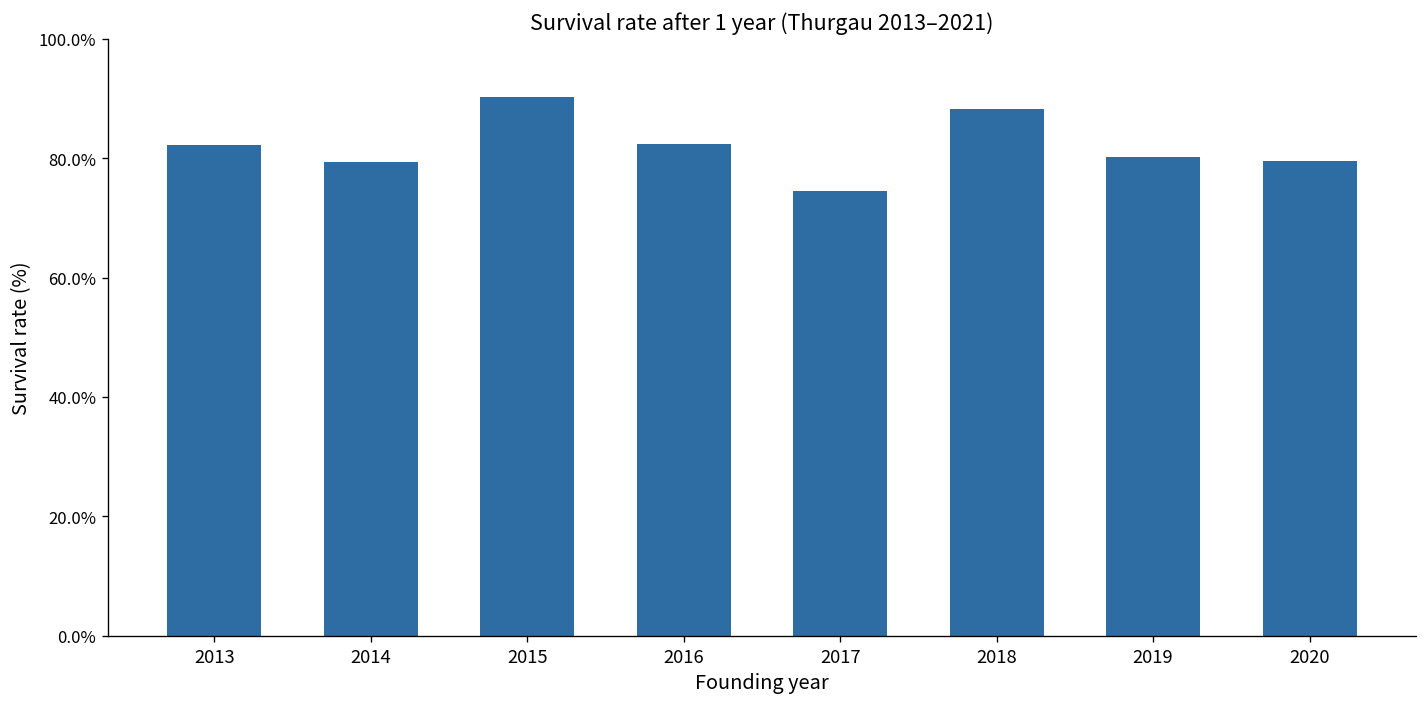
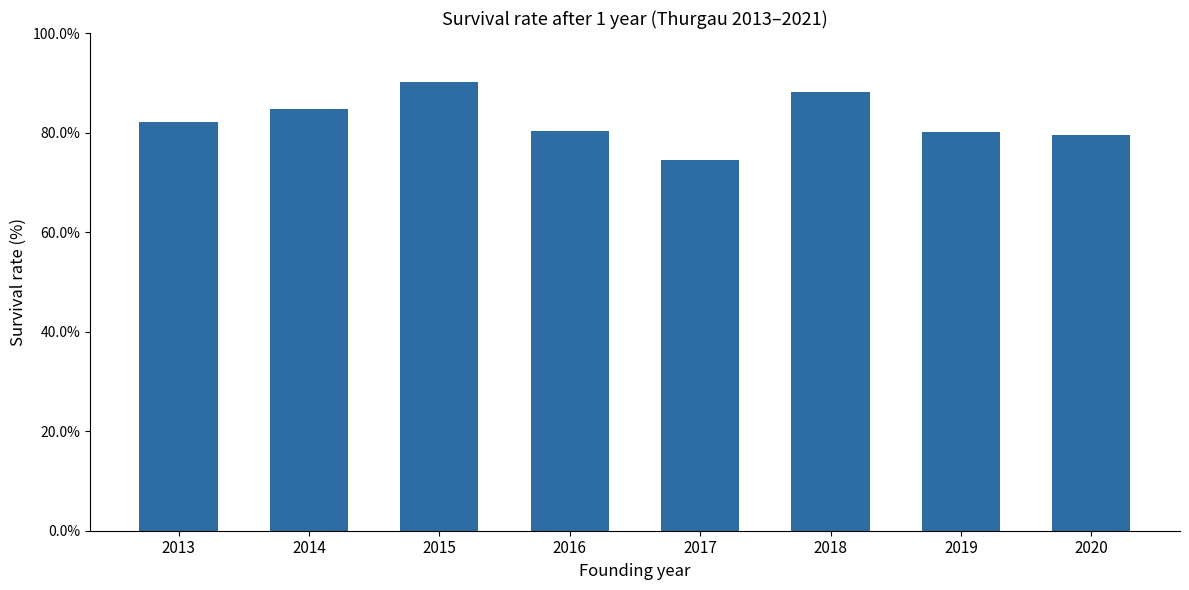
  {
    "2013": "82%",
-   "2014": "79%",
+   "2014": "85%",
    "2015": "90%",
-   "2016": "82%",
+   "2016": "80%",
    "2017": "74%",
    "2018": "88%",
    "2019": "80%",
    "2020": "79%"
  }
